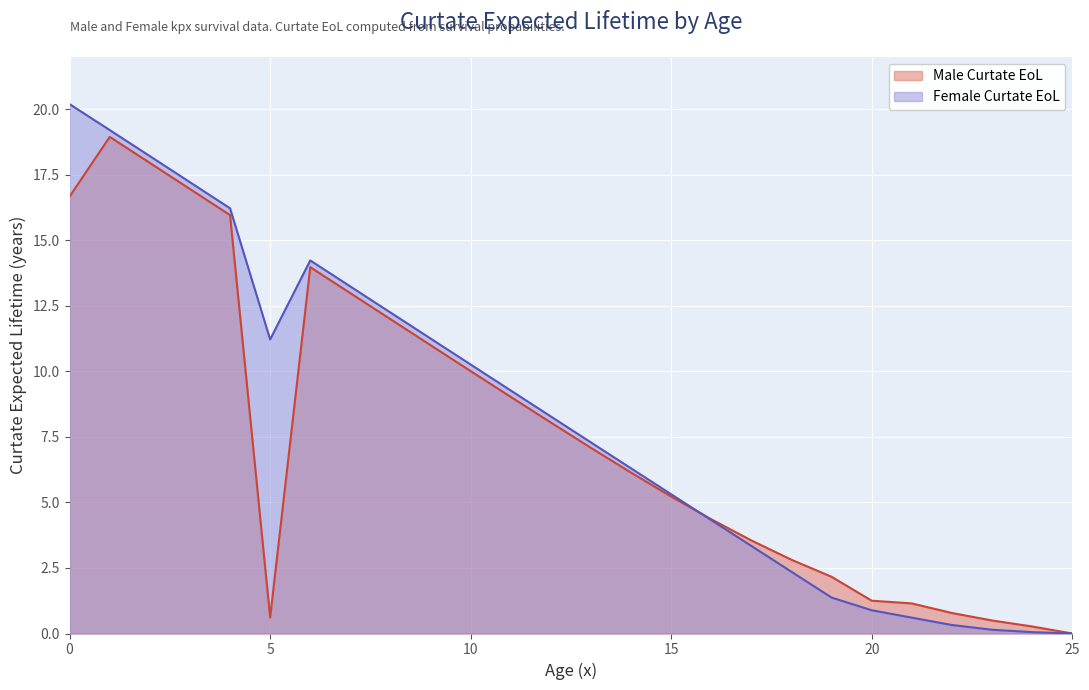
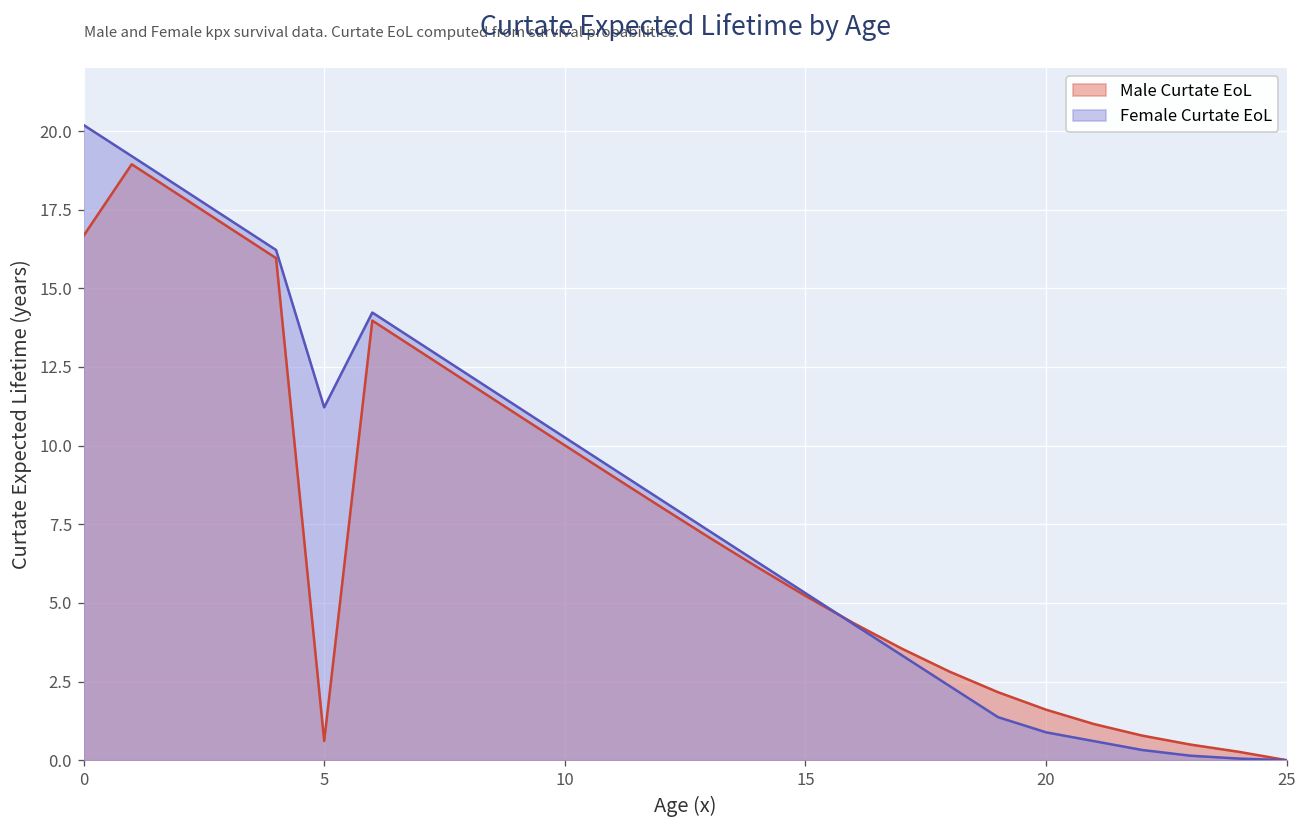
  {
    "Male Curtate EoL": {
      "0": 16.7,
      "5": 0.6,
      "10": 10.0,
-     "20": 1.3
+     "20": 1.6
    },
    "Female Curtate EoL": {
      "0": 20.2,
      "5": 11.2,
      "10": 10.3,
      "20": 0.9
    }
  }
